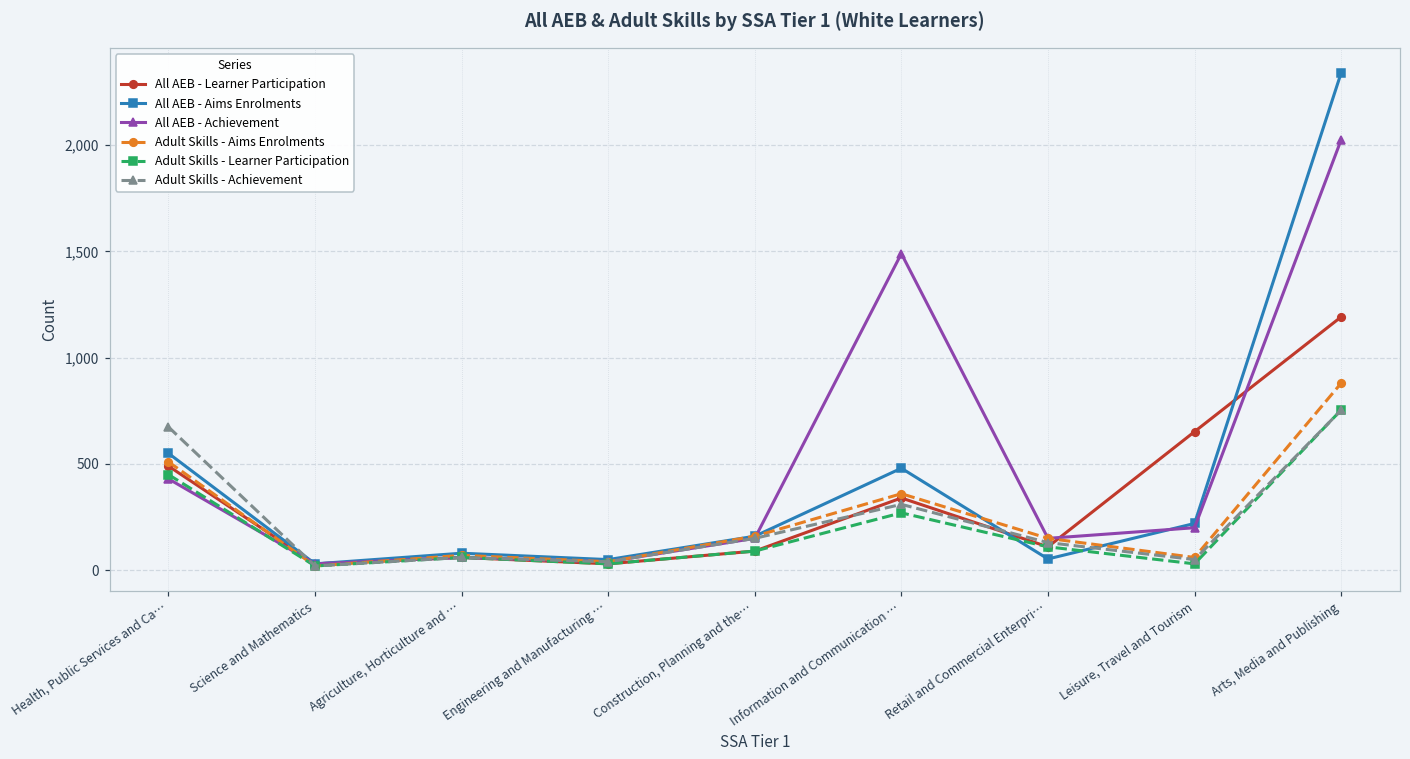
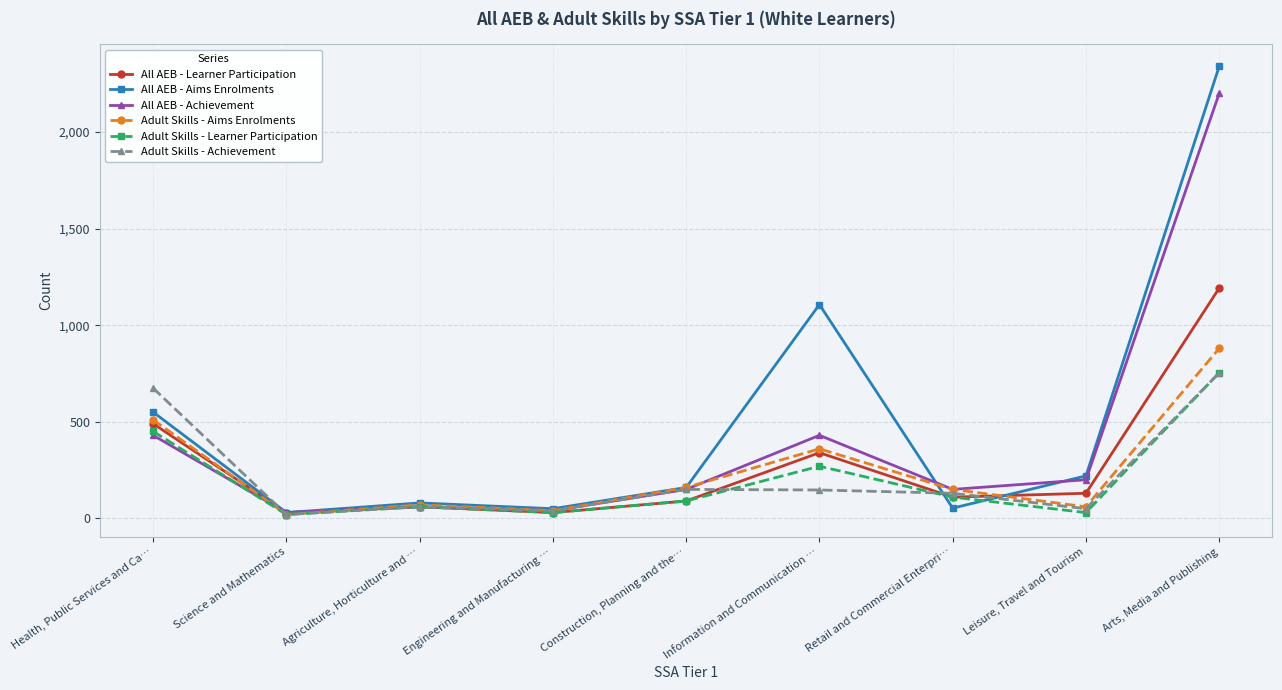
  {
    "All AEB - Learner Participation": {
      "Health, Public Services and Ca…": "490",
      "Information and Communication …": "340",
-     "Leisure, Travel and Tourism": "650",
+     "Leisure, Travel and Tourism": "130",
      "Arts, Media and Publishing": "1,190"
    },
    "All AEB - Aims Enrolments": {
      "Health, Public Services and Ca…": "550",
-     "Information and Communication …": "480",
+     "Information and Communication …": "1,110",
      "Retail and Commercial Enterpri…": "50",
      "Leisure, Travel and Tourism": "220",
      "Arts, Media and Publishing": "2,340"
    },
    "All AEB - Achievement": {
      "Health, Public Services and Ca…": "430",
-     "Information and Communication …": "1,490",
+     "Information and Communication …": "430",
      "Leisure, Travel and Tourism": "200",
-     "Arts, Media and Publishing": "2,030"
+     "Arts, Media and Publishing": "2,200"
    },
    "Adult Skills - Aims Enrolments": {
      "Health, Public Services and Ca…": "510",
      "Information and Communication …": "360",
      "Arts, Media and Publishing": "880"
    },
    "Adult Skills - Learner Participation": {
      "Health, Public Services and Ca…": "450",
      "Information and Communication …": "270",
      "Leisure, Travel and Tourism": "30"
    },
    "Adult Skills - Achievement": {
      "Health, Public Services and Ca…": "670",
-     "Information and Communication …": "310",
+     "Information and Communication …": "150",
      "Retail and Commercial Enterpri…": "130"
    }
  }
